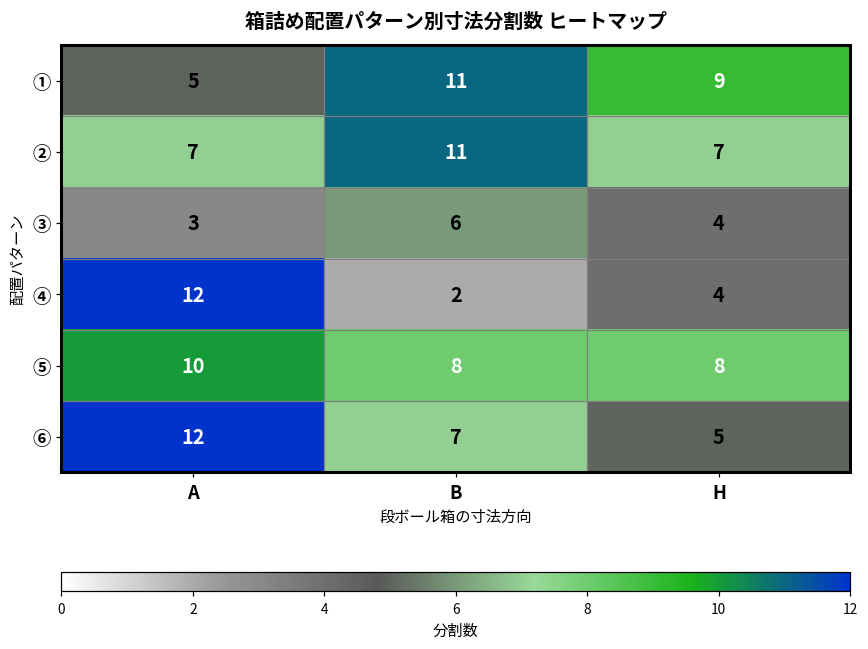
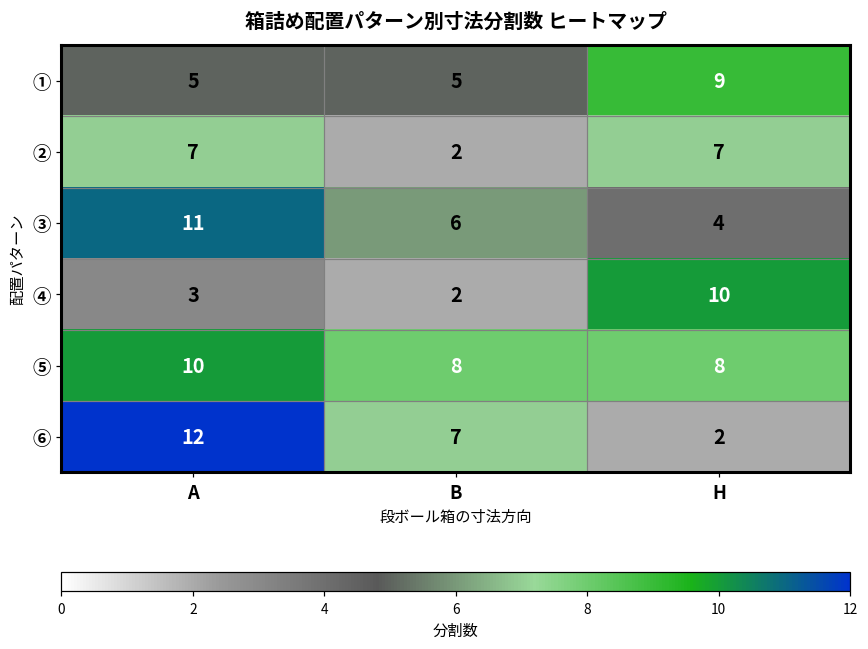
  {
    "①": {
      "A": 5,
-     "B": 11,
+     "B": 5,
      "H": 9
    },
    "②": {
      "A": 7,
-     "B": 11,
+     "B": 2,
      "H": 7
    },
    "③": {
-     "A": 3,
+     "A": 11,
      "B": 6,
      "H": 4
    },
    "④": {
-     "A": 12,
+     "A": 3,
      "B": 2,
-     "H": 4
+     "H": 10
    },
    "⑤": {
      "A": 10,
      "B": 8,
      "H": 8
    },
    "⑥": {
      "A": 12,
      "B": 7,
-     "H": 5
+     "H": 2
    }
  }
